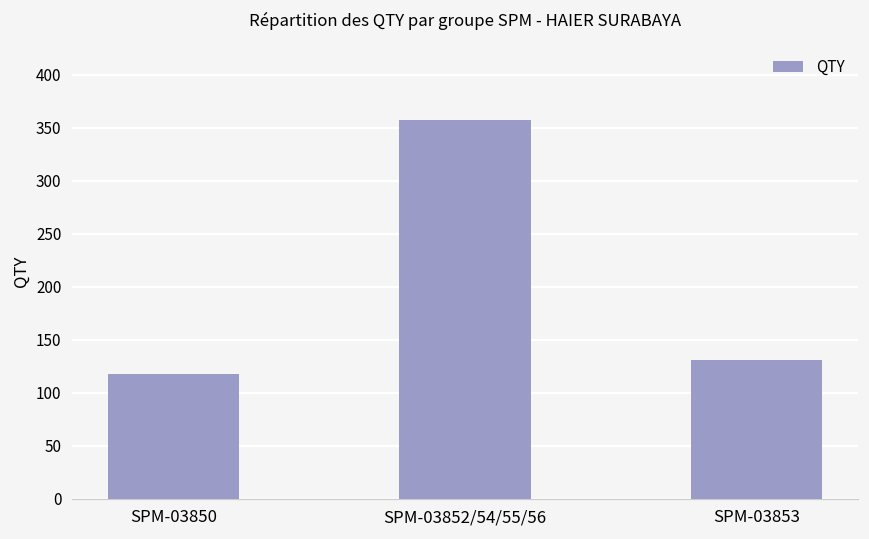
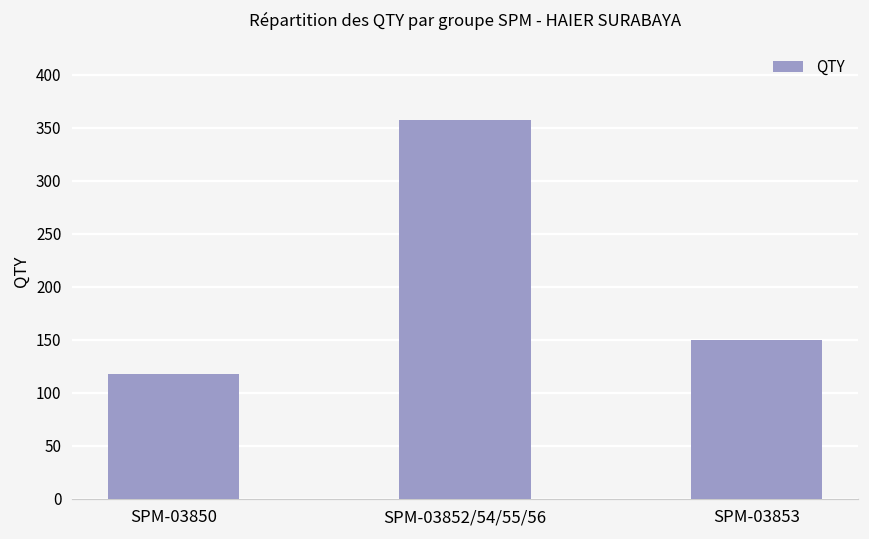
  {
    "SPM-03850": 120,
    "SPM-03852/54/55/56": 360,
-   "SPM-03853": 130
+   "SPM-03853": 150
  }
